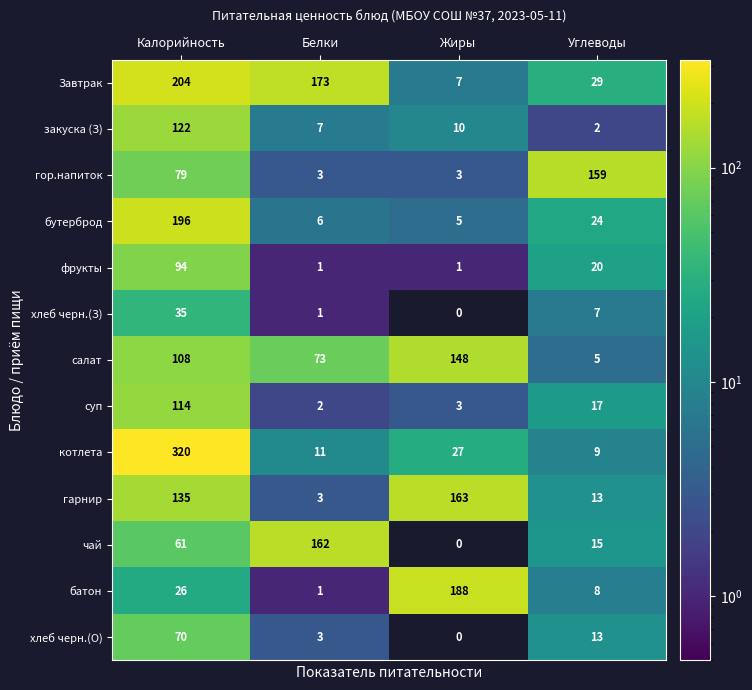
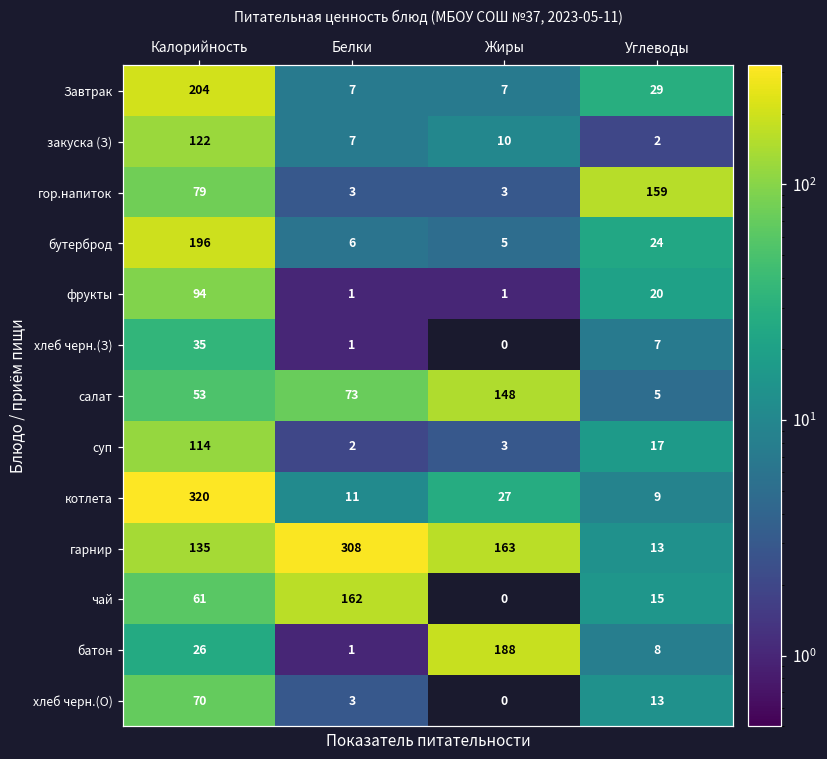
  {
    "Завтрак": {
      "Калорийность": 204,
-     "Белки": 173,
+     "Белки": 7,
      "Жиры": 7,
      "Углеводы": 29
    },
    "закуска (З)": {
      "Калорийность": 122,
      "Белки": 7,
      "Жиры": 10,
      "Углеводы": 2
    },
    "гор.напиток": {
      "Калорийность": 79,
      "Белки": 3,
      "Жиры": 3,
      "Углеводы": 159
    },
    "бутерброд": {
      "Калорийность": 196,
      "Белки": 6,
      "Жиры": 5,
      "Углеводы": 24
    },
    "фрукты": {
      "Калорийность": 94,
      "Белки": 1,
      "Жиры": 1,
      "Углеводы": 20
    },
    "хлеб черн.(З)": {
      "Калорийность": 35,
      "Белки": 1,
      "Жиры": 0,
      "Углеводы": 7
    },
    "салат": {
-     "Калорийность": 108,
+     "Калорийность": 53,
      "Белки": 73,
      "Жиры": 148,
      "Углеводы": 5
    },
    "суп": {
      "Калорийность": 114,
      "Белки": 2,
      "Жиры": 3,
      "Углеводы": 17
    },
    "котлета": {
      "Калорийность": 320,
      "Белки": 11,
      "Жиры": 27,
      "Углеводы": 9
    },
    "гарнир": {
      "Калорийность": 135,
-     "Белки": 3,
+     "Белки": 308,
      "Жиры": 163,
      "Углеводы": 13
    },
    "чай": {
      "Калорийность": 61,
      "Белки": 162,
      "Жиры": 0,
      "Углеводы": 15
    },
    "батон": {
      "Калорийность": 26,
      "Белки": 1,
      "Жиры": 188,
      "Углеводы": 8
    },
    "хлеб черн.(О)": {
      "Калорийность": 70,
      "Белки": 3,
      "Жиры": 0,
      "Углеводы": 13
    }
  }
